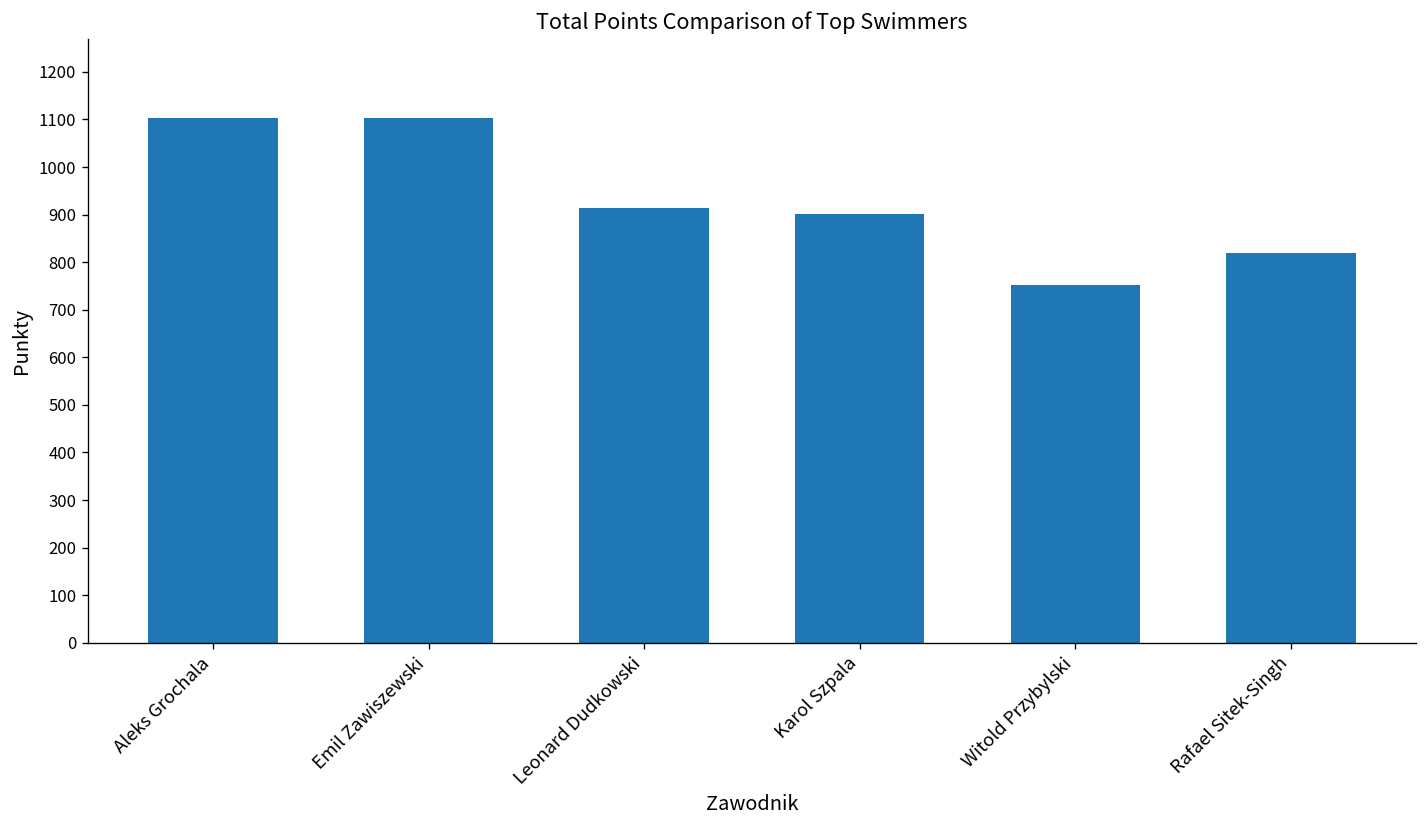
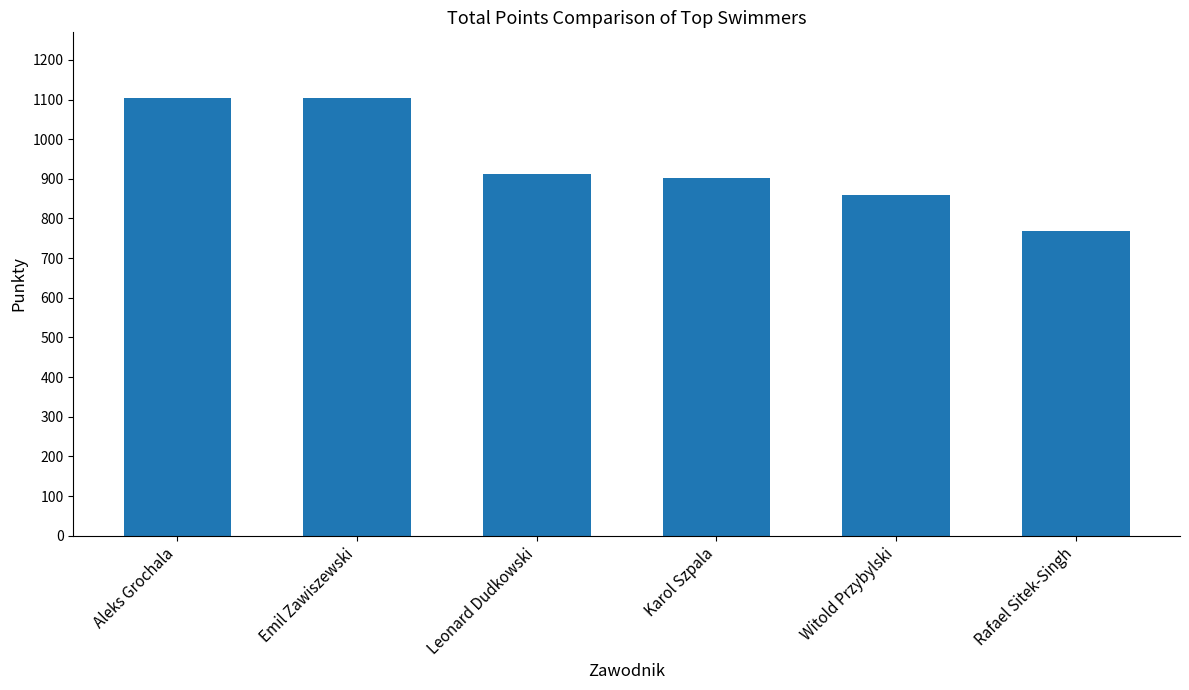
  {
    "Aleks Grochala": 1100,
    "Emil Zawiszewski": 1100,
    "Leonard Dudkowski": 910,
    "Karol Szpala": 900,
-   "Witold Przybylski": 750,
-   "Rafael Sitek-Singh": 820
+   "Witold Przybylski": 860,
+   "Rafael Sitek-Singh": 770
  }
